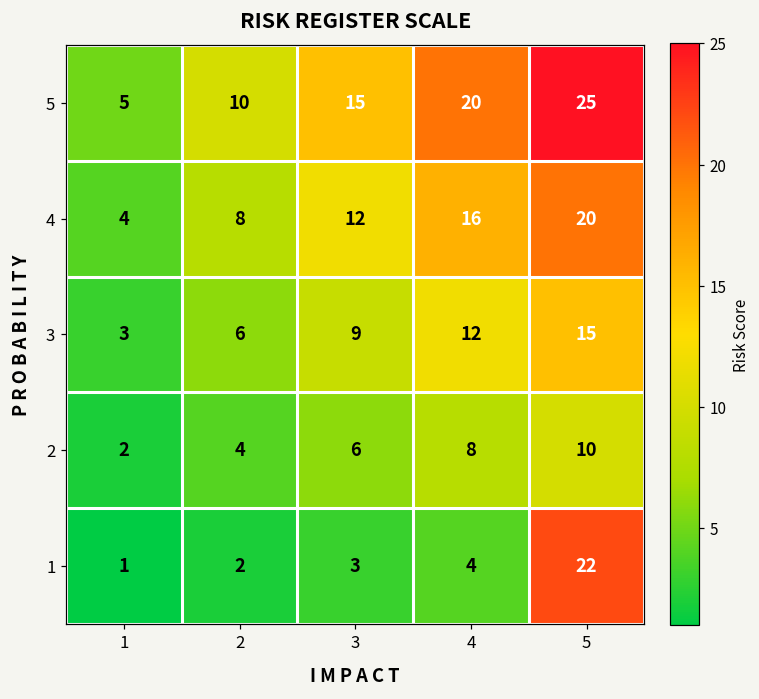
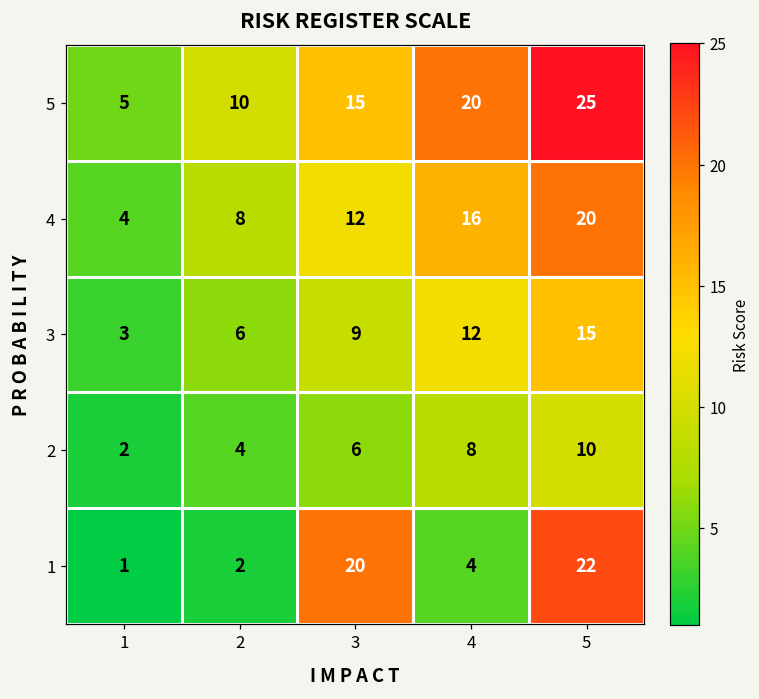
  {
    "5": {
      "1": 5,
      "2": 10,
      "3": 15,
      "4": 20,
      "5": 25
    },
    "4": {
      "1": 4,
      "2": 8,
      "3": 12,
      "4": 16,
      "5": 20
    },
    "3": {
      "1": 3,
      "2": 6,
      "3": 9,
      "4": 12,
      "5": 15
    },
    "2": {
      "1": 2,
      "2": 4,
      "3": 6,
      "4": 8,
      "5": 10
    },
    "1": {
      "1": 1,
      "2": 2,
-     "3": 3,
+     "3": 20,
      "4": 4,
      "5": 22
    }
  }
